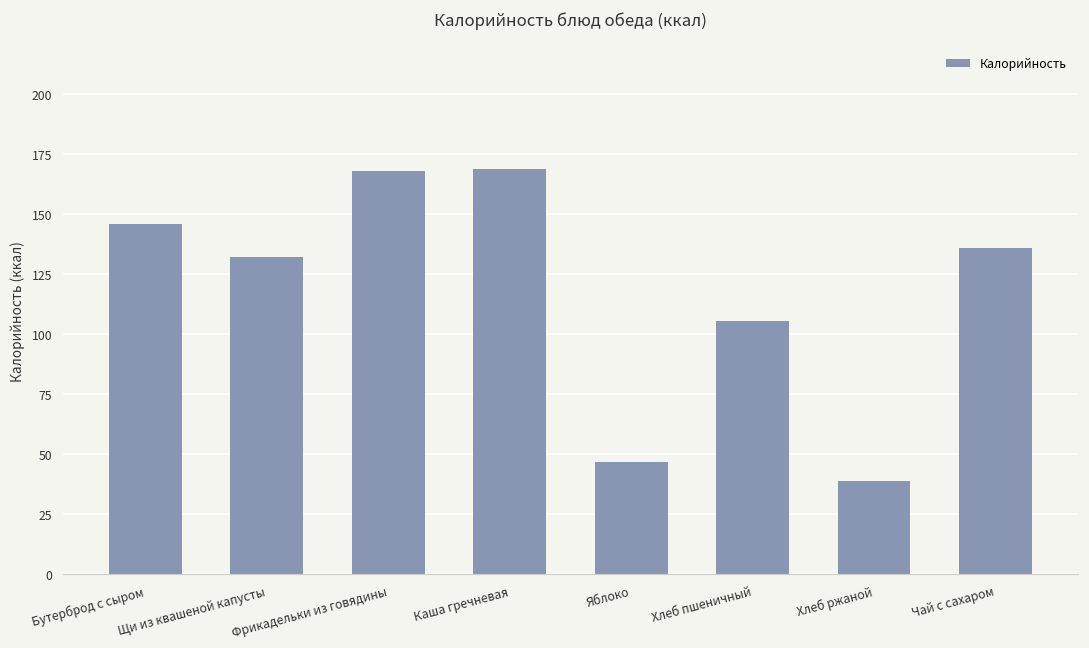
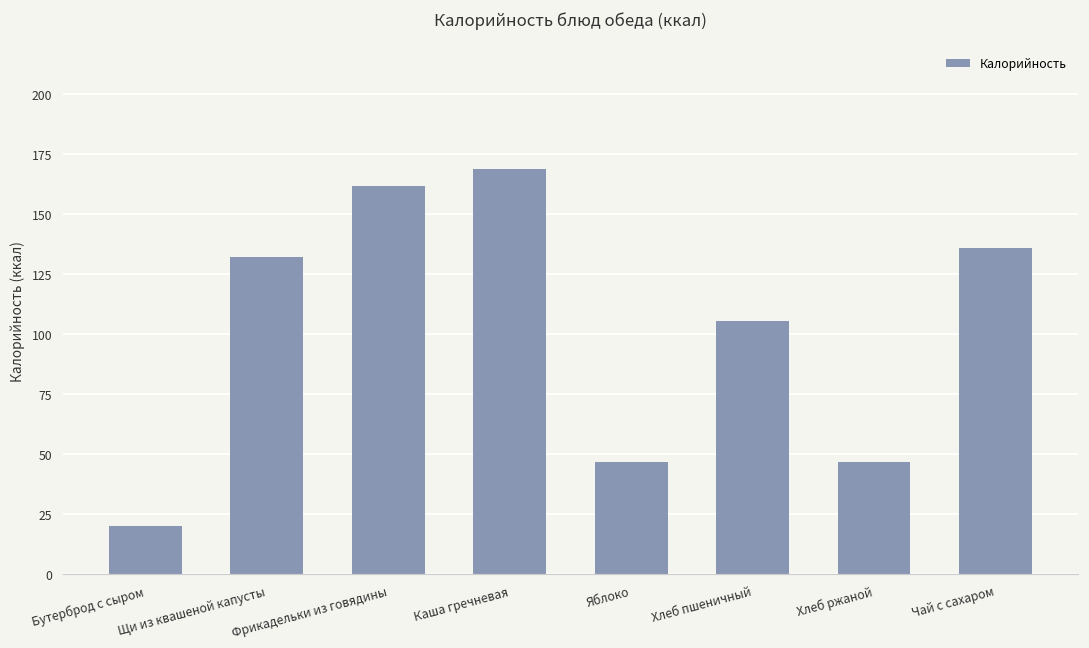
  {
-   "Бутерброд с сыром": 146,
+   "Бутерброд с сыром": 20,
    "Щи из квашеной капусты": 132,
-   "Фрикадельки из говядины": 168,
+   "Фрикадельки из говядины": 162,
    "Каша гречневая": 169,
    "Яблоко": 47,
    "Хлеб пшеничный": 106,
-   "Хлеб ржаной": 39,
+   "Хлеб ржаной": 47,
    "Чай с сахаром": 136
  }
